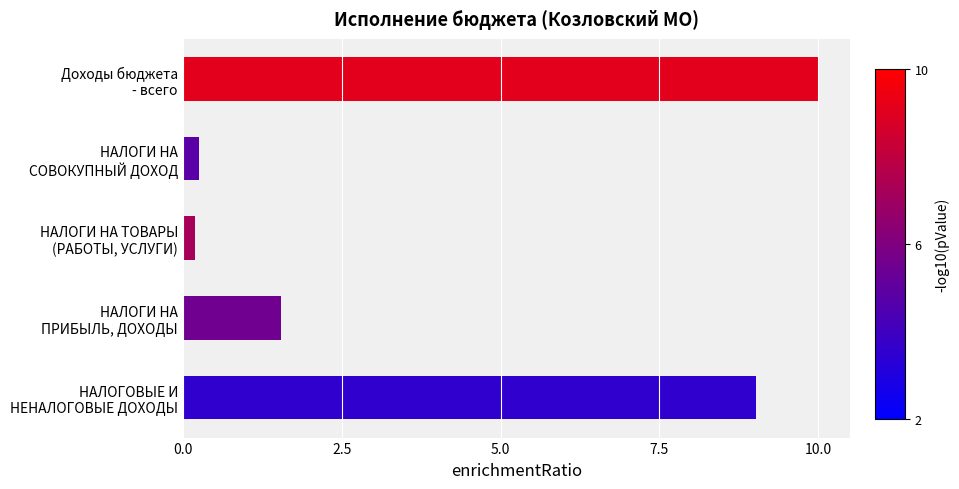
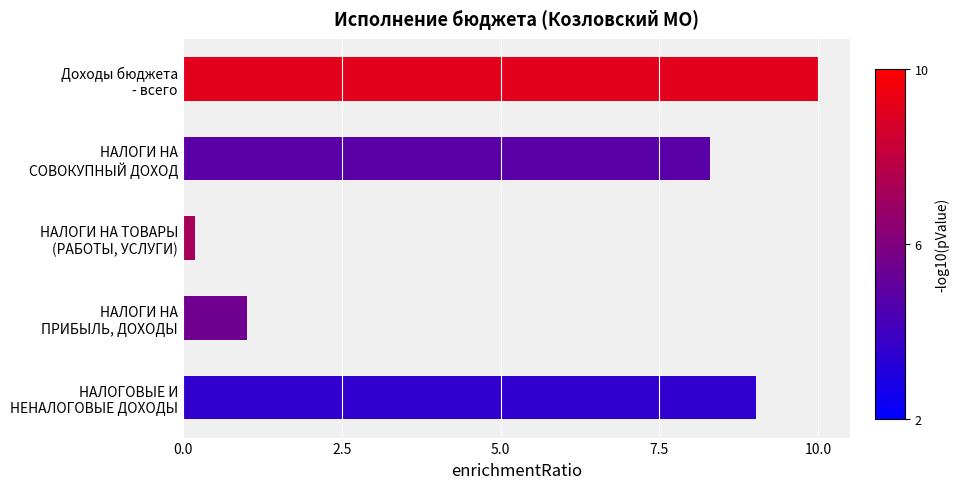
  {
    "Доходы бюджета - всего": 10.0,
-   "НАЛОГИ НА СОВОКУПНЫЙ ДОХОД": 0.3,
+   "НАЛОГИ НА СОВОКУПНЫЙ ДОХОД": 8.3,
    "НАЛОГИ НА ТОВАРЫ (РАБОТЫ, УСЛУГИ)": 0.2,
-   "НАЛОГИ НА ПРИБЫЛЬ, ДОХОДЫ": 1.5,
+   "НАЛОГИ НА ПРИБЫЛЬ, ДОХОДЫ": 1.0,
    "НАЛОГОВЫЕ И НЕНАЛОГОВЫЕ ДОХОДЫ": 9.0
  }
